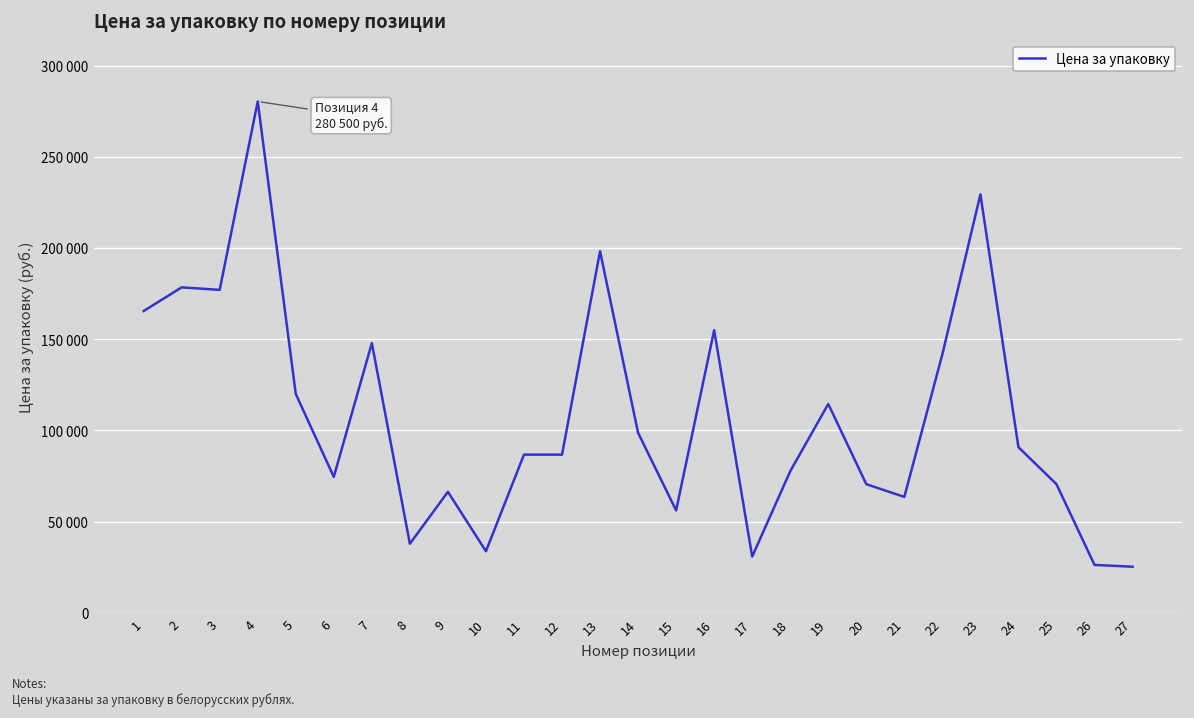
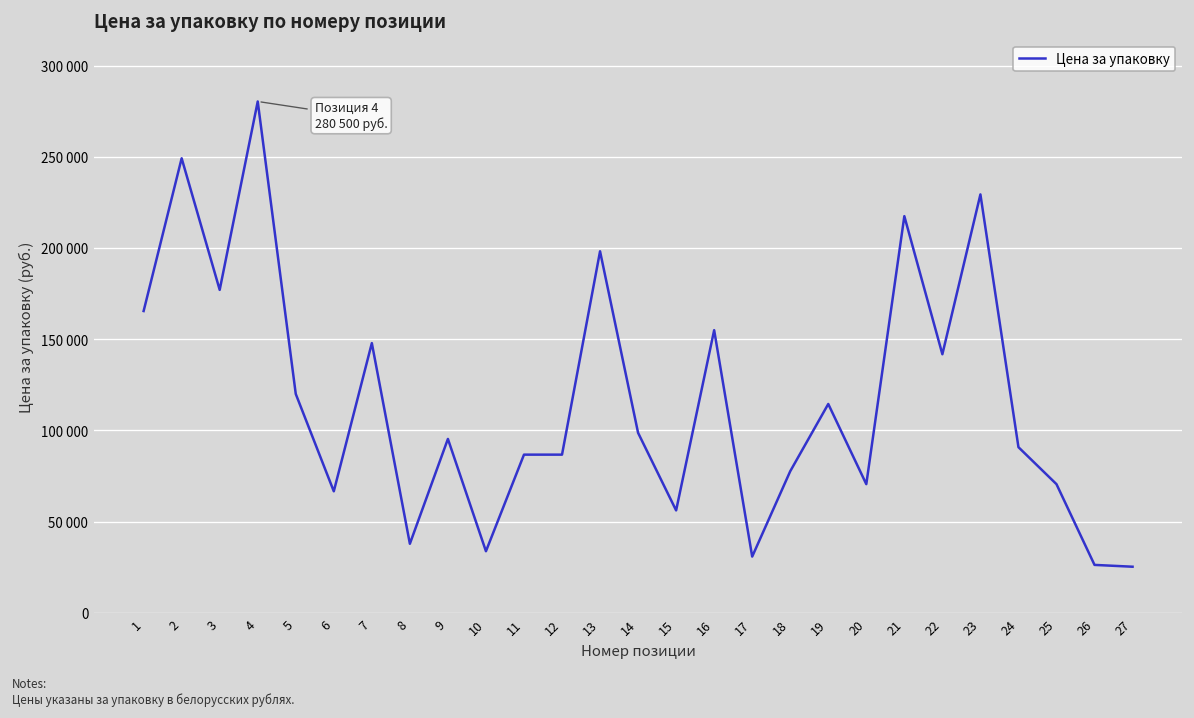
  {
    "1": 166000,
-   "2": 179000,
+   "2": 249000,
    "3": 177000,
    "5": 120000,
-   "6": 75000,
+   "6": 67000,
    "7": 148000,
    "8": 38000,
-   "9": 66000,
+   "9": 95000,
    "10": 34000,
    "11": 87000,
    "12": 87000,
    "13": 198000,
    "14": 99000,
    "15": 56000,
    "16": 155000,
    "17": 31000,
    "18": 78000,
    "19": 115000,
    "20": 71000,
-   "21": 64000,
+   "21": 218000,
    "22": 142000,
    "23": 230000,
    "24": 91000,
    "25": 71000,
    "26": 26000,
    "27": 25000
  }
